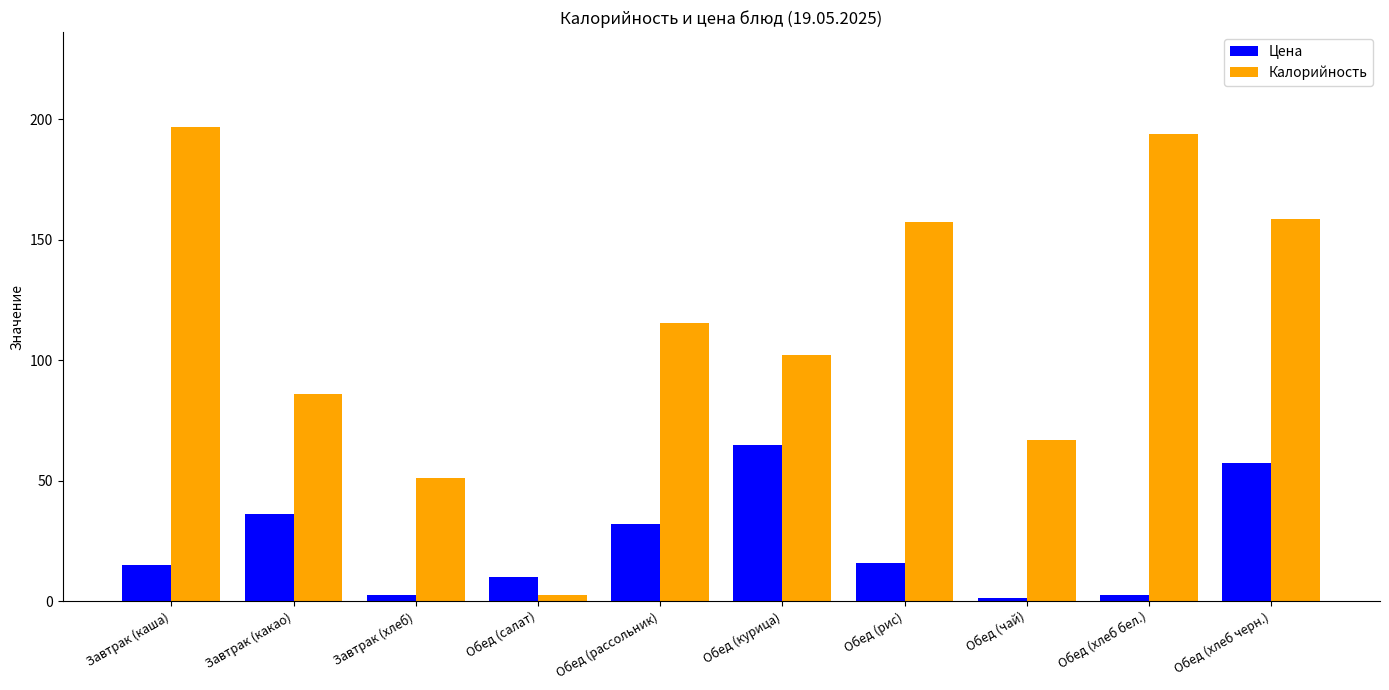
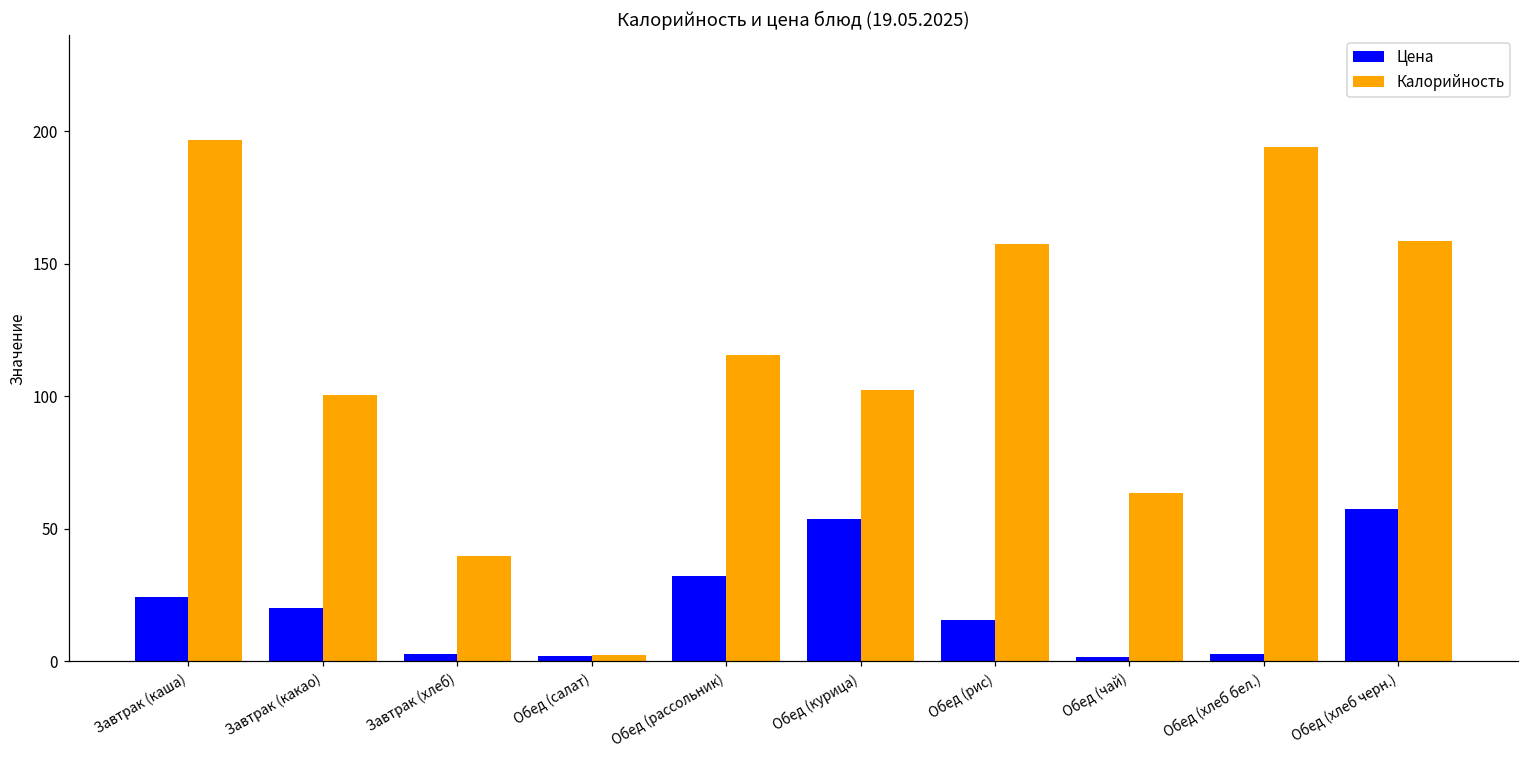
  {
    "Цена": {
-     "Завтрак (каша)": 15,
-     "Завтрак (какао)": 36,
+     "Завтрак (каша)": 24,
+     "Завтрак (какао)": 20,
      "Завтрак (хлеб)": 3,
-     "Обед (салат)": 10,
+     "Обед (салат)": 2,
      "Обед (рассольник)": 32,
-     "Обед (курица)": 65,
+     "Обед (курица)": 54,
      "Обед (рис)": 16,
      "Обед (чай)": 2,
      "Обед (хлеб бел.)": 3,
      "Обед (хлеб черн.)": 57
    },
    "Калорийность": {
      "Завтрак (каша)": 197,
-     "Завтрак (какао)": 86,
-     "Завтрак (хлеб)": 51,
+     "Завтрак (какао)": 100,
+     "Завтрак (хлеб)": 40,
      "Обед (салат)": 3,
      "Обед (рассольник)": 116,
      "Обед (курица)": 102,
      "Обед (рис)": 157,
-     "Обед (чай)": 67,
+     "Обед (чай)": 63,
      "Обед (хлеб бел.)": 194,
      "Обед (хлеб черн.)": 159
    }
  }
